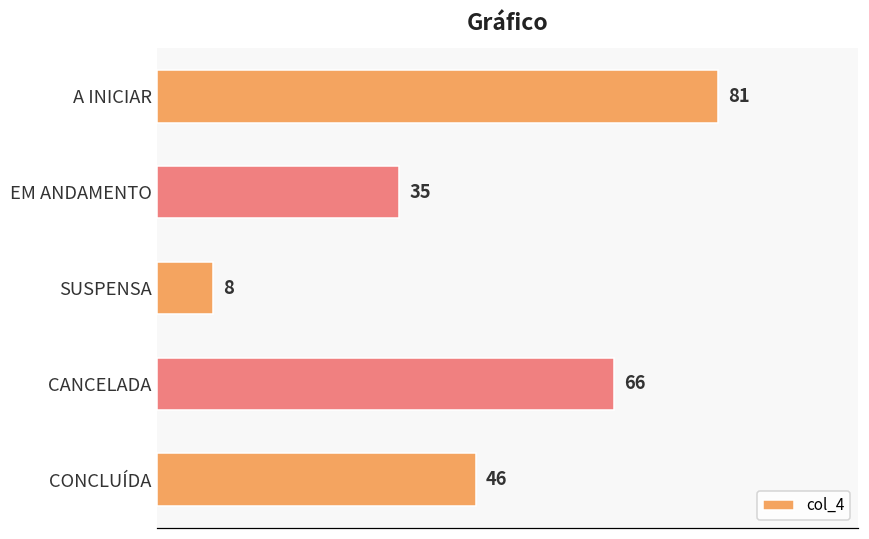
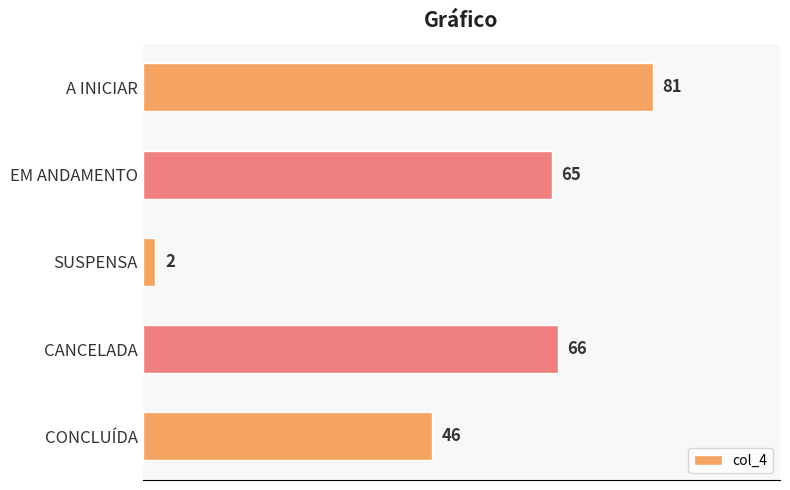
  {
    "A INICIAR": 81,
-   "EM ANDAMENTO": 35,
-   "SUSPENSA": 8,
+   "EM ANDAMENTO": 65,
+   "SUSPENSA": 2,
    "CANCELADA": 66,
    "CONCLUÍDA": 46
  }
